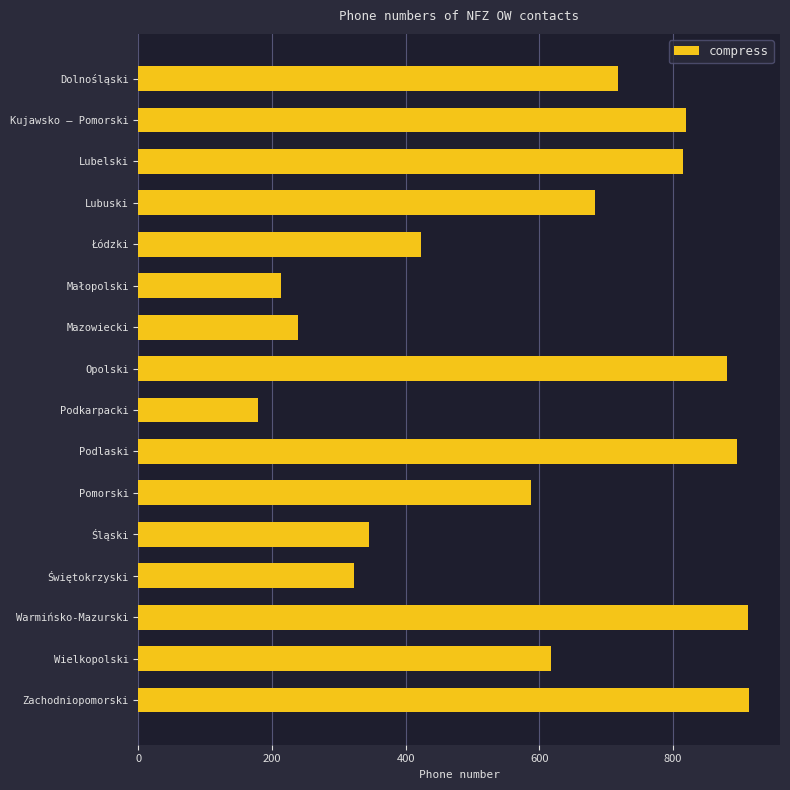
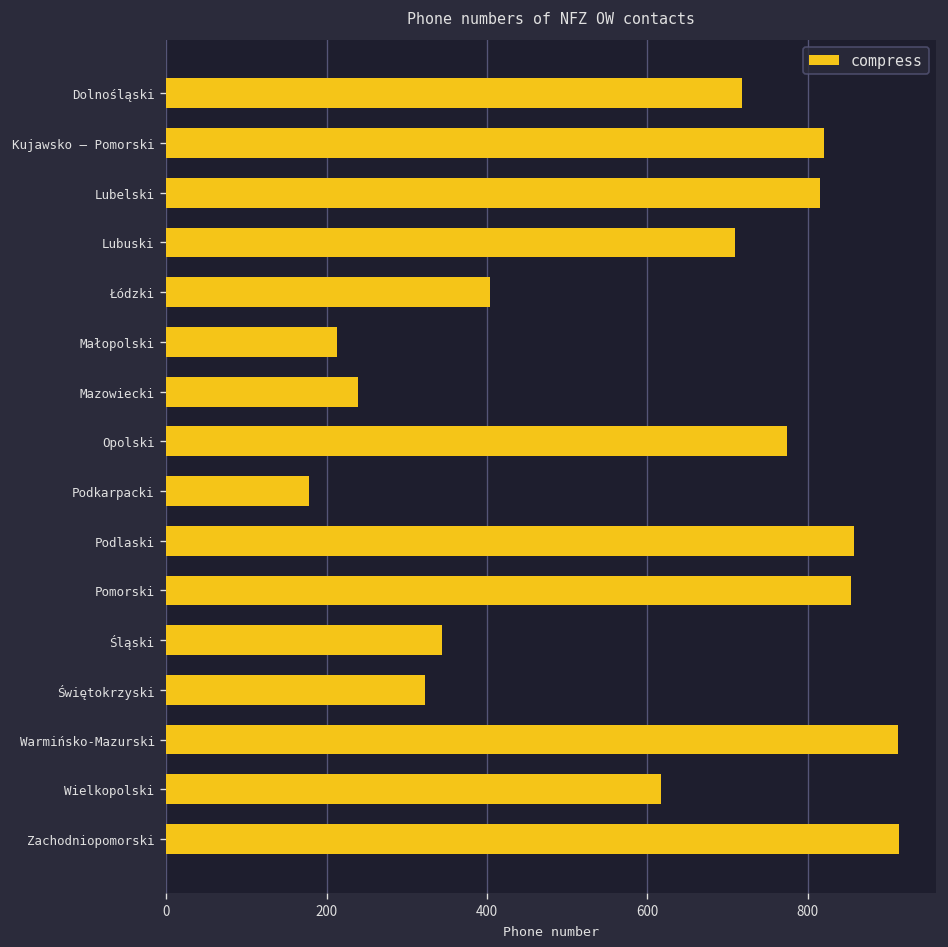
  {
    "Dolnośląski": 720,
    "Kujawsko – Pomorski": 820,
    "Lubelski": 820,
-   "Lubuski": 680,
-   "Łódzki": 420,
+   "Lubuski": 710,
+   "Łódzki": 400,
    "Małopolski": 210,
    "Mazowiecki": 240,
-   "Opolski": 880,
+   "Opolski": 770,
    "Podkarpacki": 180,
-   "Podlaski": 900,
-   "Pomorski": 590,
+   "Podlaski": 860,
+   "Pomorski": 850,
    "Śląski": 340,
    "Świętokrzyski": 320,
    "Warmińsko-Mazurski": 910,
    "Wielkopolski": 620,
    "Zachodniopomorski": 910
  }
